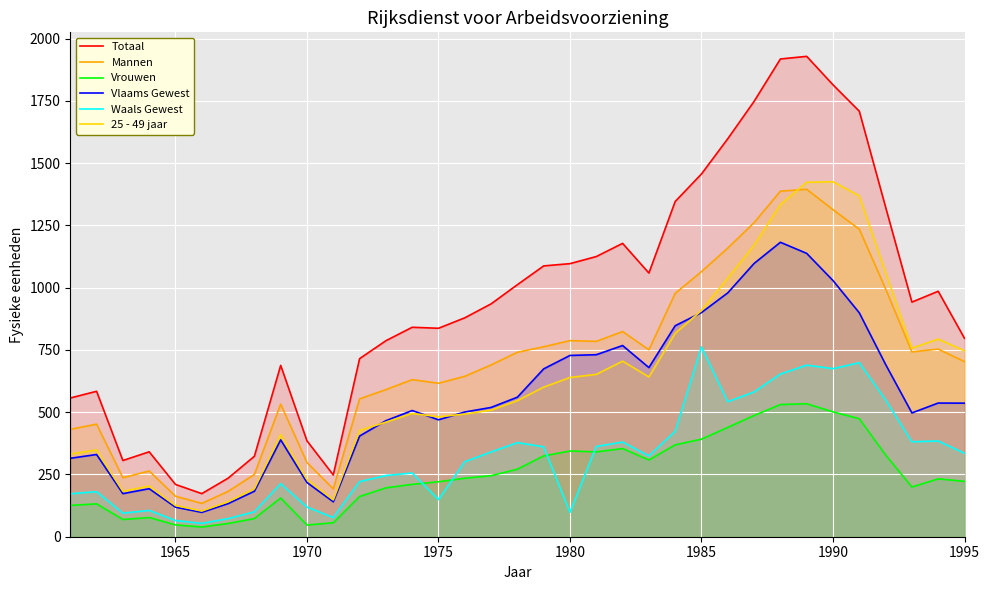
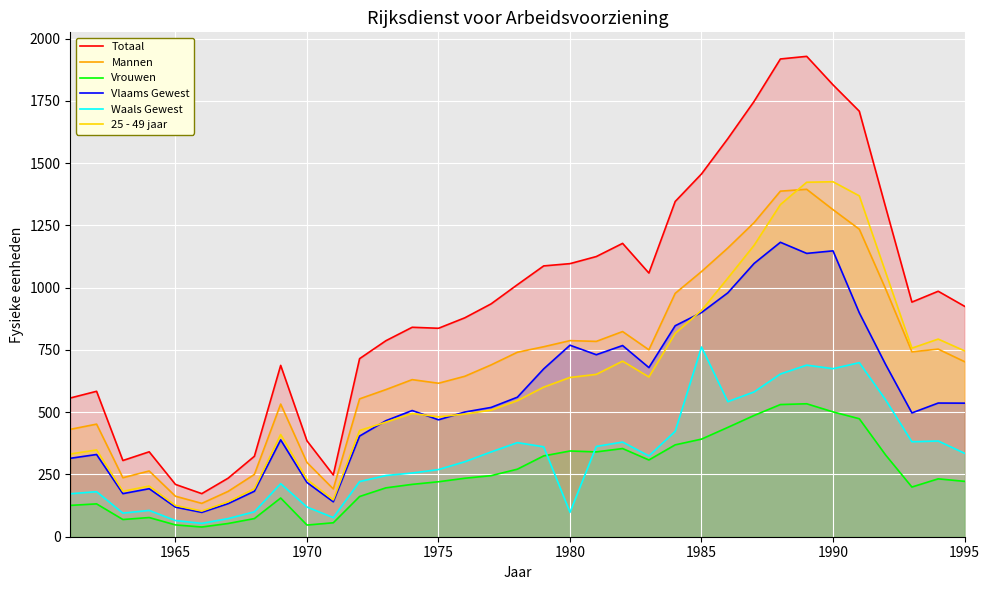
  {
    "Totaal": {
      "1965": 210,
      "1970": 390,
      "1975": 840,
      "1980": 1100,
      "1985": 1460,
      "1990": 1810,
-     "1995": 800
+     "1995": 930
    },
    "Vrouwen": {
      "1965": 50,
      "1970": 50,
      "1975": 220,
      "1980": 340,
      "1985": 390,
      "1990": 500,
      "1995": 220
    },
    "Vlaams Gewest": {
      "1970": 220,
      "1975": 470,
-     "1980": 730,
-     "1990": 1030,
+     "1980": 770,
+     "1990": 1150,
      "1995": 540
    },
    "Waals Gewest": {
      "1965": 70,
      "1970": 120,
-     "1975": 150,
+     "1975": 270,
      "1980": 100,
      "1985": 760,
      "1990": 670,
      "1995": 340
    }
  }
